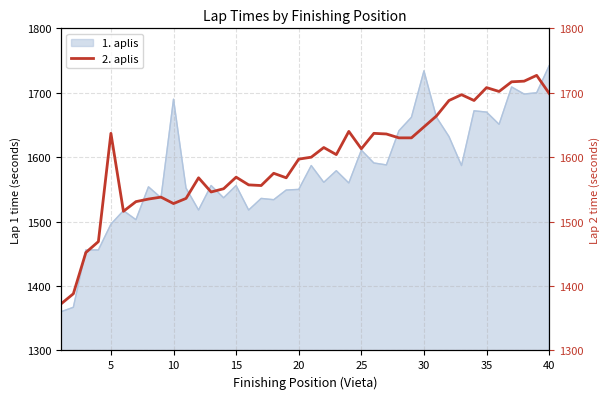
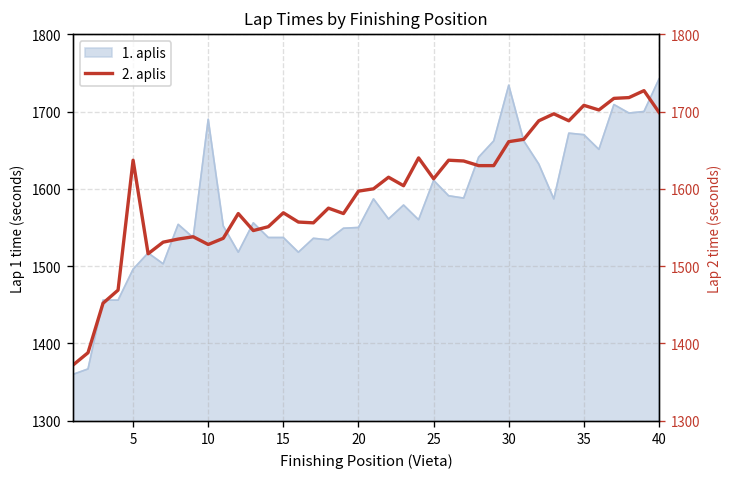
  {
    "1. aplis": {
      "5": 1500,
      "10": 1690,
-     "15": 1560,
+     "15": 1540,
      "20": 1550,
      "25": 1610,
      "30": 1730,
      "35": 1670,
      "40": 1740
    },
    "2. aplis": {
      "5": 1640,
      "10": 1530,
      "15": 1570,
      "20": 1600,
      "25": 1610,
-     "30": 1650,
+     "30": 1660,
      "35": 1710,
      "40": 1700
    }
  }
